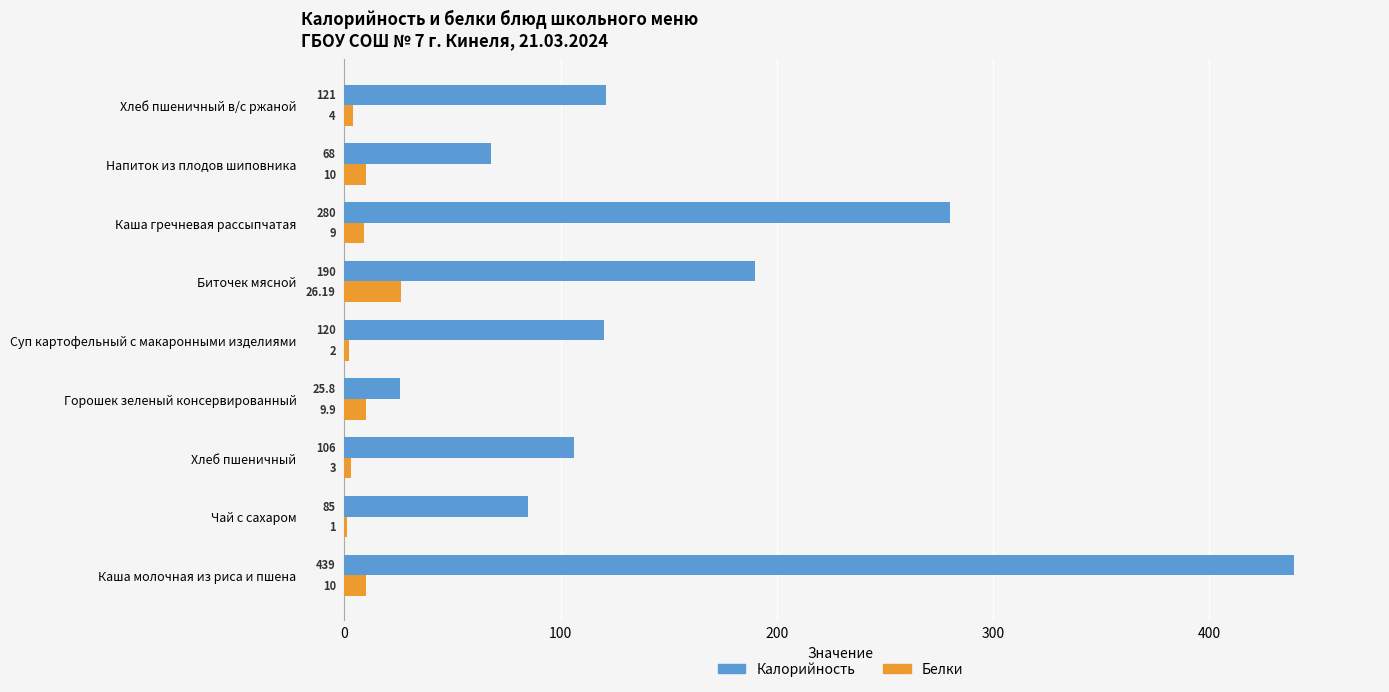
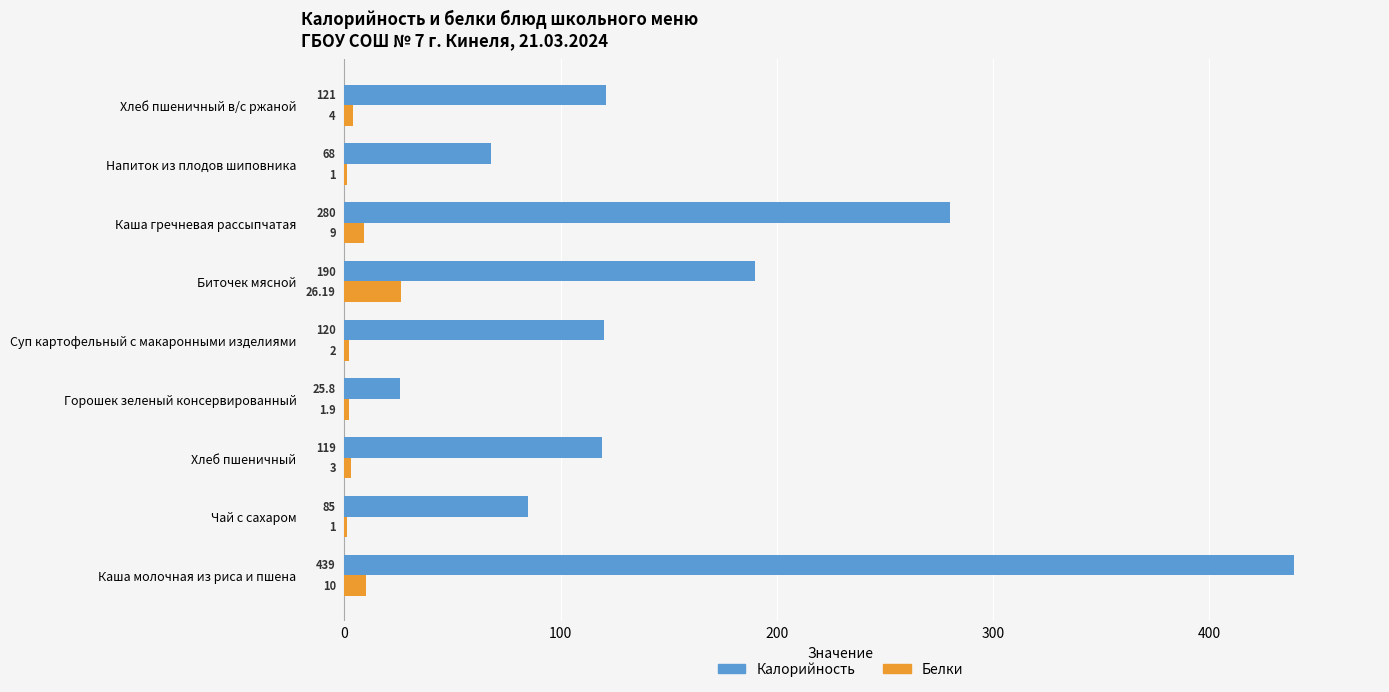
  {
    "Калорийность": {
-     "Хлеб пшеничный": 106
+     "Хлеб пшеничный": 119
    },
    "Белки": {
      "Хлеб пшеничный в/с ржаной": 4,
-     "Напиток из плодов шиповника": 10,
+     "Напиток из плодов шиповника": 1,
      "Суп картофельный с макаронными изделиями": 2,
-     "Горошек зеленый консервированный": 9.9,
+     "Горошек зеленый консервированный": 1.9,
      "Хлеб пшеничный": 3,
      "Чай с сахаром": 1
    }
  }
